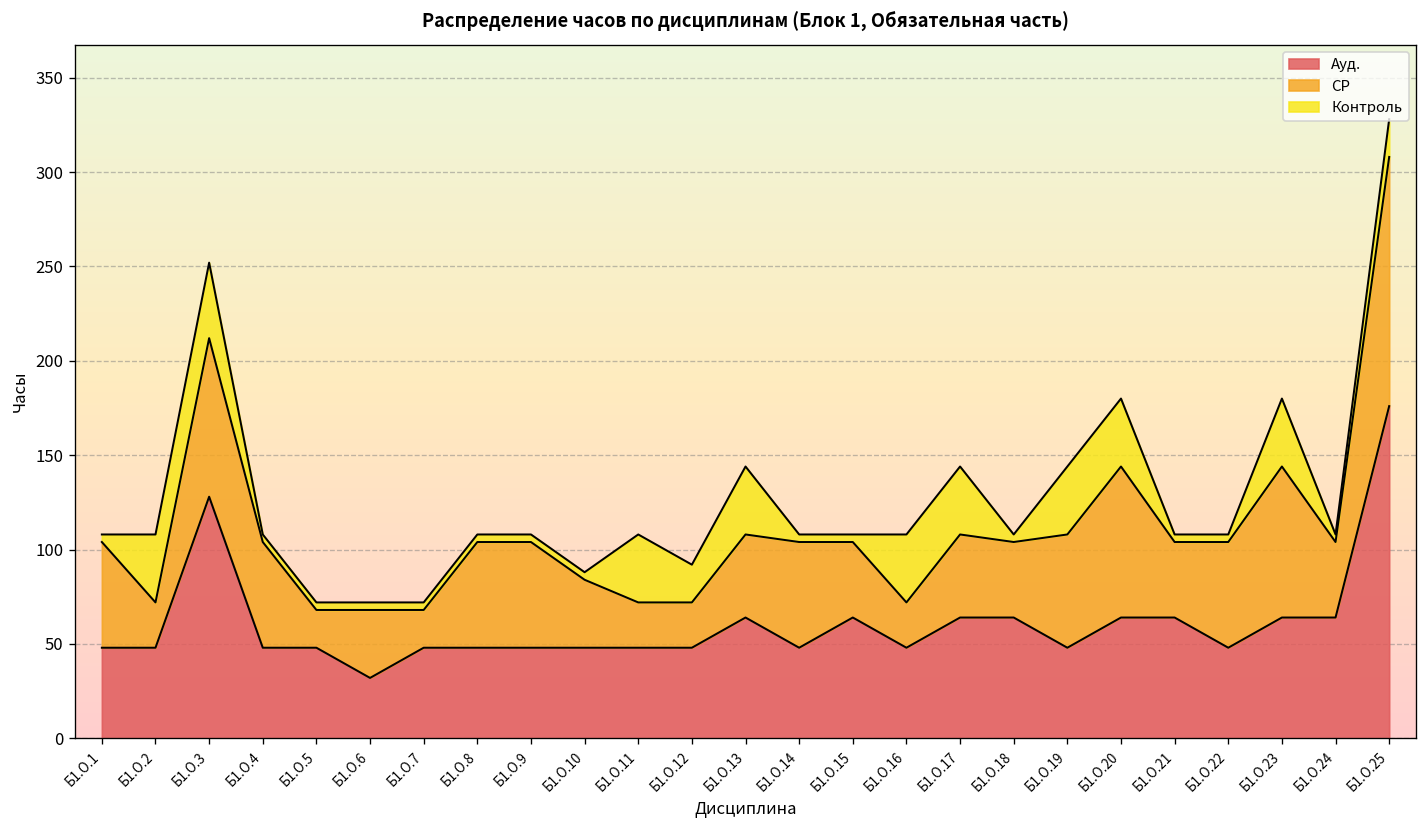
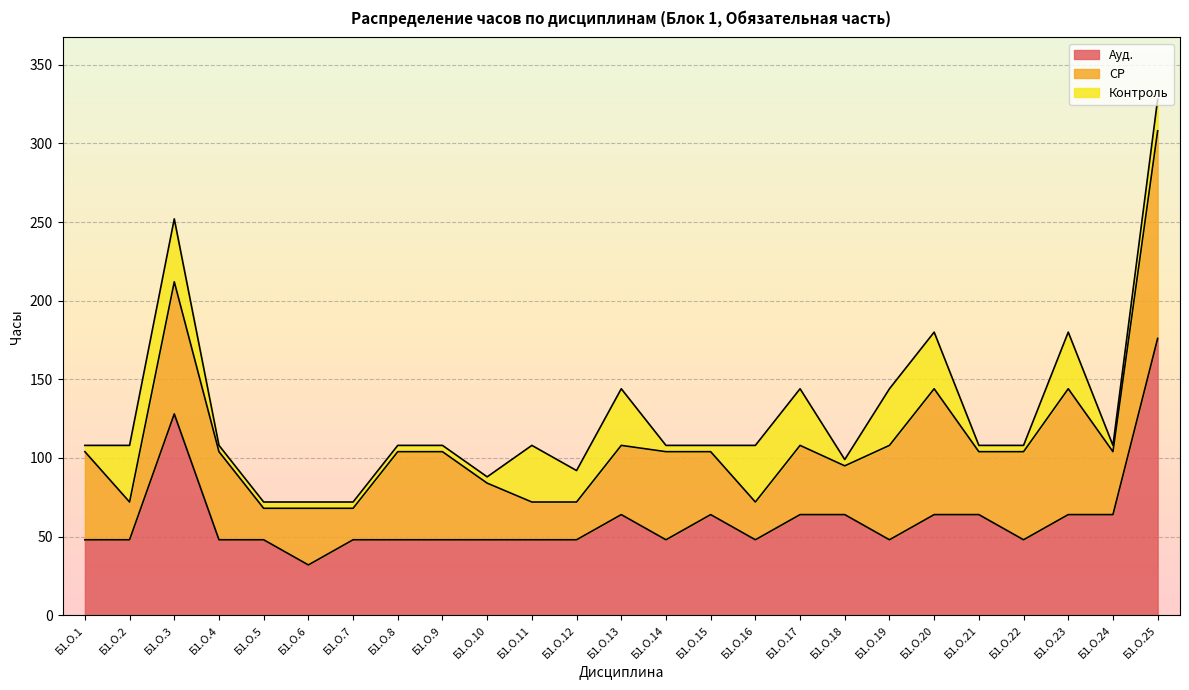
  {
    "Ауд.": {
      "Б1.О.1": 48,
      "Б1.О.2": 48,
      "Б1.О.3": 128,
      "Б1.О.4": 48,
      "Б1.О.5": 48,
      "Б1.О.6": 32,
      "Б1.О.7": 48,
      "Б1.О.8": 48,
      "Б1.О.9": 48,
      "Б1.О.10": 48,
      "Б1.О.11": 48,
      "Б1.О.12": 48,
      "Б1.О.13": 64,
      "Б1.О.14": 48,
      "Б1.О.15": 64,
      "Б1.О.16": 48,
      "Б1.О.17": 64,
      "Б1.О.18": 64,
      "Б1.О.19": 48,
      "Б1.О.20": 64,
      "Б1.О.21": 64,
      "Б1.О.22": 48,
      "Б1.О.23": 64,
      "Б1.О.24": 64,
      "Б1.О.25": 176
    },
    "СР": {
      "Б1.О.1": 56,
      "Б1.О.2": 24,
      "Б1.О.3": 84,
      "Б1.О.4": 56,
      "Б1.О.5": 20,
      "Б1.О.6": 36,
      "Б1.О.7": 20,
      "Б1.О.8": 56,
      "Б1.О.9": 56,
      "Б1.О.10": 36,
      "Б1.О.11": 24,
      "Б1.О.12": 24,
      "Б1.О.13": 44,
      "Б1.О.14": 56,
      "Б1.О.15": 40,
      "Б1.О.16": 24,
      "Б1.О.17": 44,
-     "Б1.О.18": 40,
+     "Б1.О.18": 31,
      "Б1.О.19": 60,
      "Б1.О.20": 80,
      "Б1.О.21": 40,
      "Б1.О.22": 56,
      "Б1.О.23": 80,
      "Б1.О.24": 40,
      "Б1.О.25": 132
    },
    "Контроль": {
      "Б1.О.1": 4,
      "Б1.О.2": 36,
      "Б1.О.3": 40,
      "Б1.О.4": 4,
      "Б1.О.5": 4,
      "Б1.О.6": 4,
      "Б1.О.7": 4,
      "Б1.О.8": 4,
      "Б1.О.9": 4,
      "Б1.О.10": 4,
      "Б1.О.11": 36,
      "Б1.О.12": 20,
      "Б1.О.13": 36,
      "Б1.О.14": 4,
      "Б1.О.15": 4,
      "Б1.О.16": 36,
      "Б1.О.17": 36,
      "Б1.О.18": 4,
      "Б1.О.19": 36,
      "Б1.О.20": 36,
      "Б1.О.21": 4,
      "Б1.О.22": 4,
      "Б1.О.23": 36,
      "Б1.О.24": 4
    }
  }
